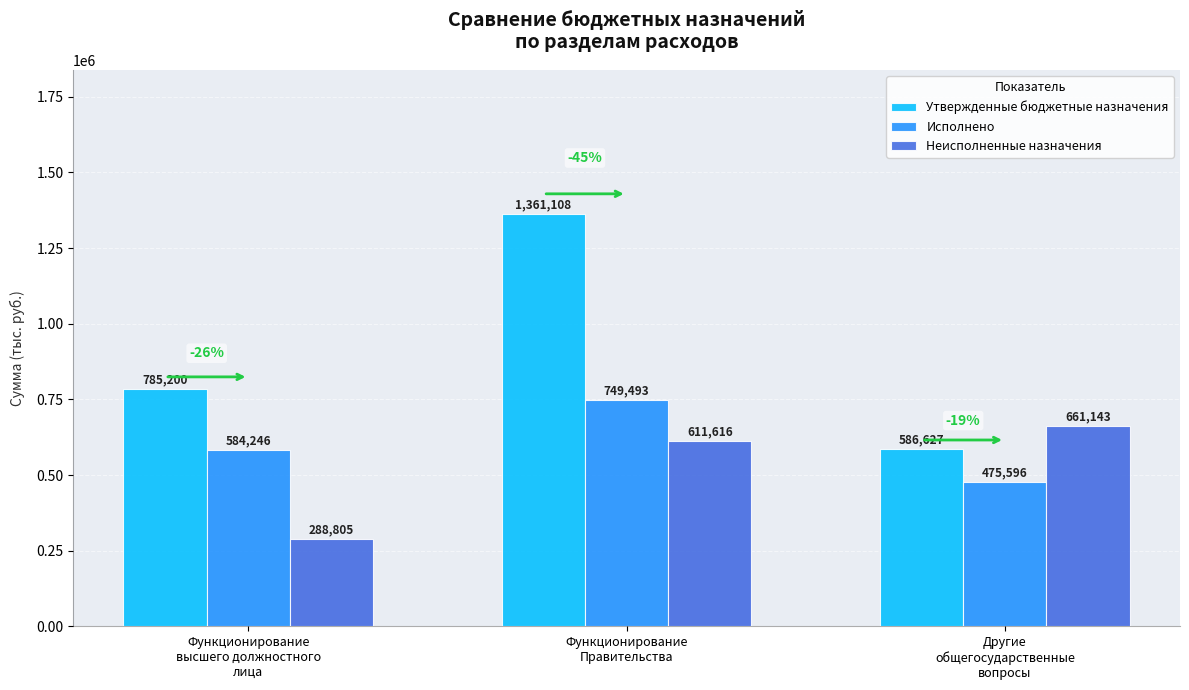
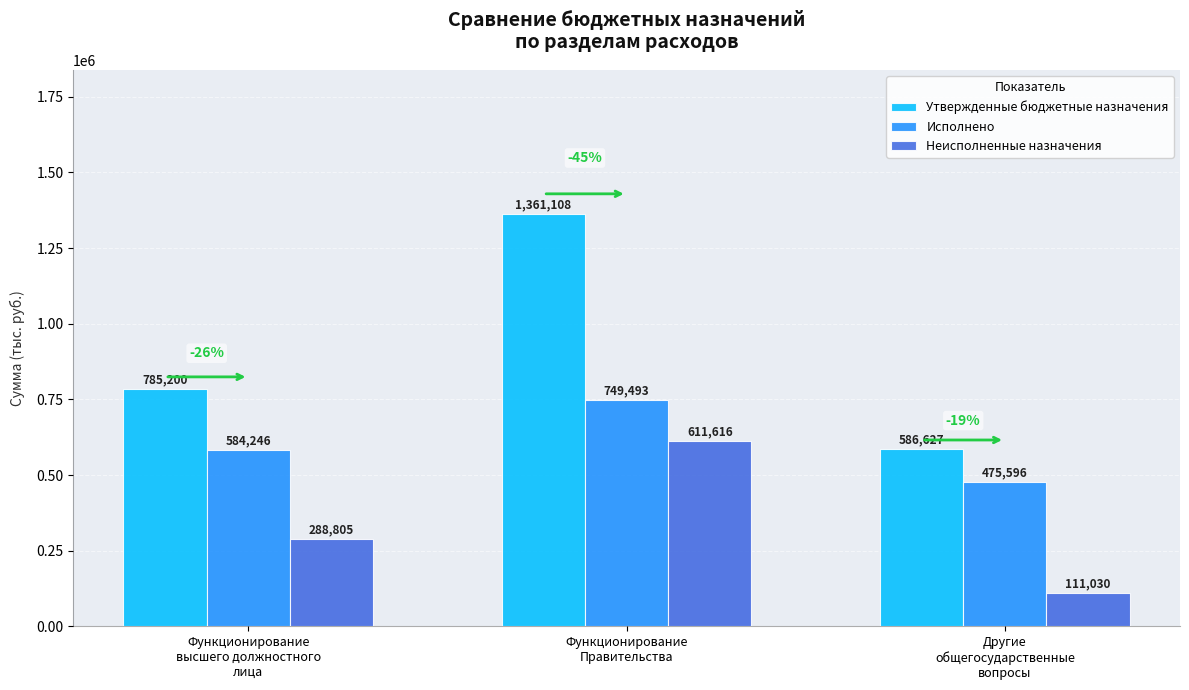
  {
    "Неисполненные назначения": {
      "Функционирование высшего должностного лица": "288,805",
      "Функционирование Правительства": "611,616",
-     "Другие общегосударственные вопросы": "661,143"
+     "Другие общегосударственные вопросы": "111,030"
    }
  }
